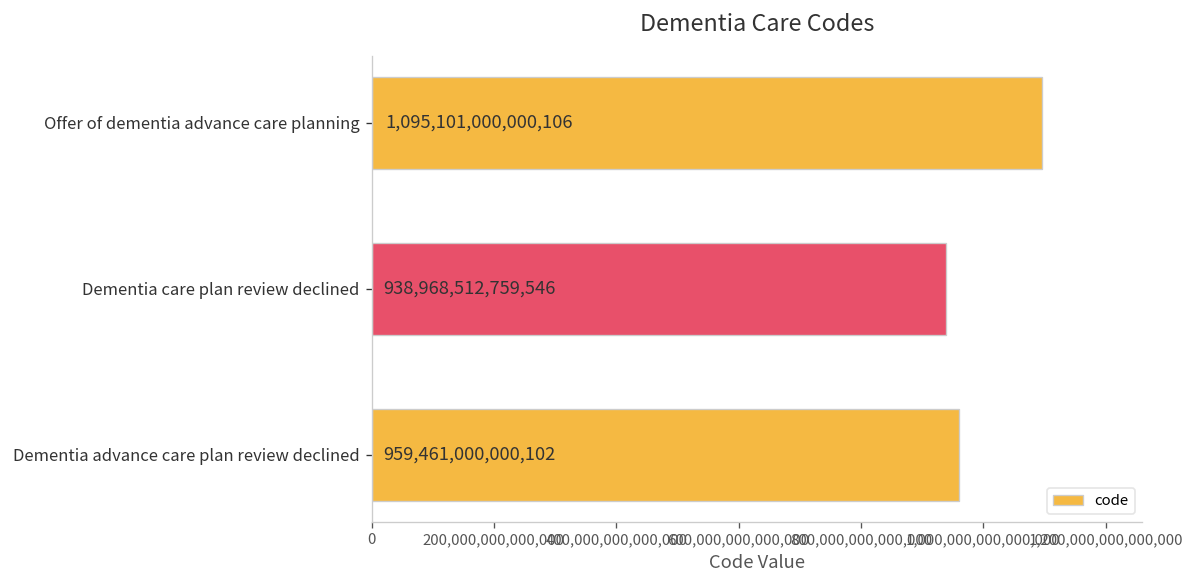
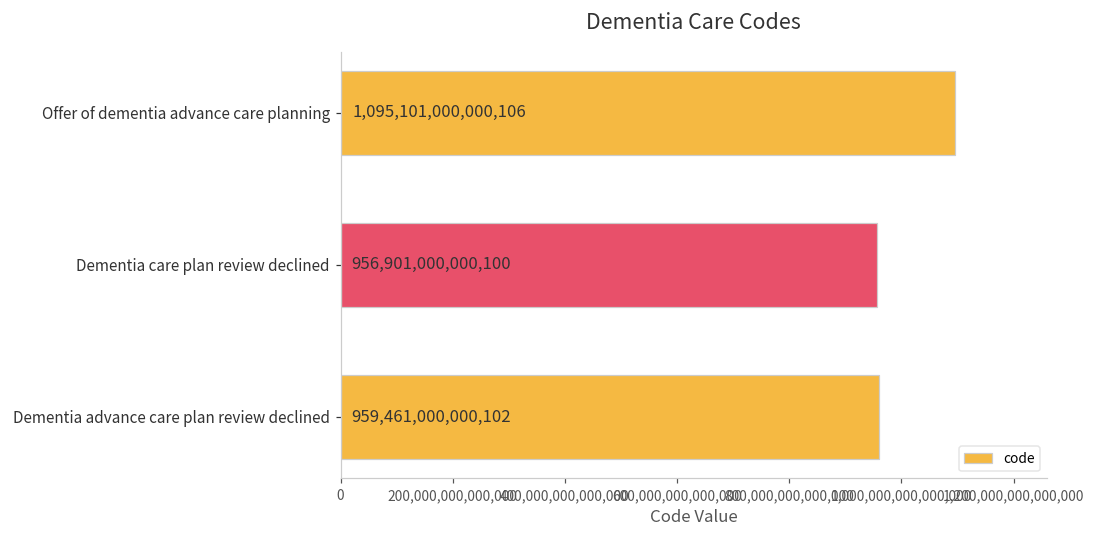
  {
    "Offer of dementia advance care planning": "1,095,101,000,000,106",
-   "Dementia care plan review declined": "938,968,512,759,546",
+   "Dementia care plan review declined": "956,901,000,000,100",
    "Dementia advance care plan review declined": "959,461,000,000,102"
  }
